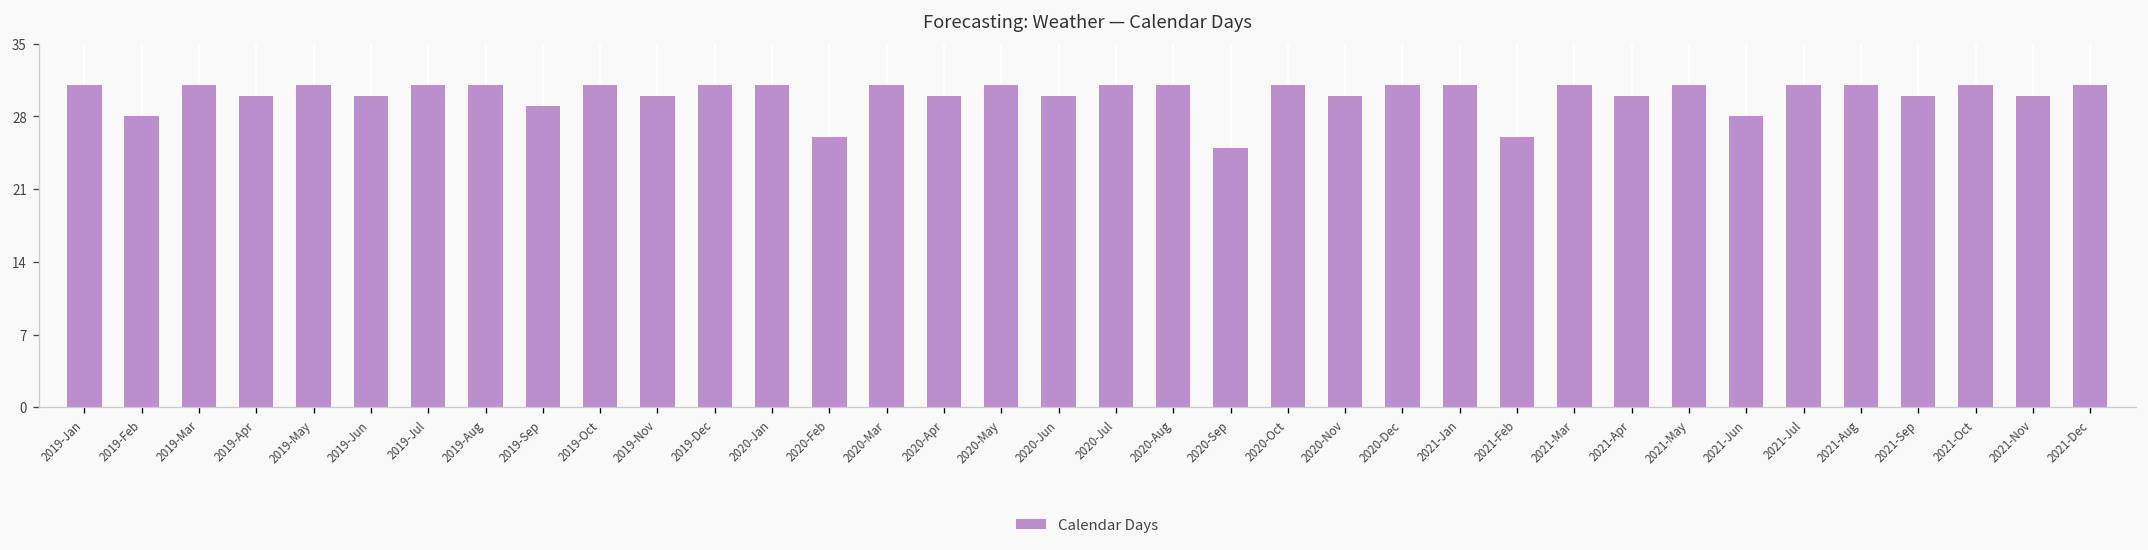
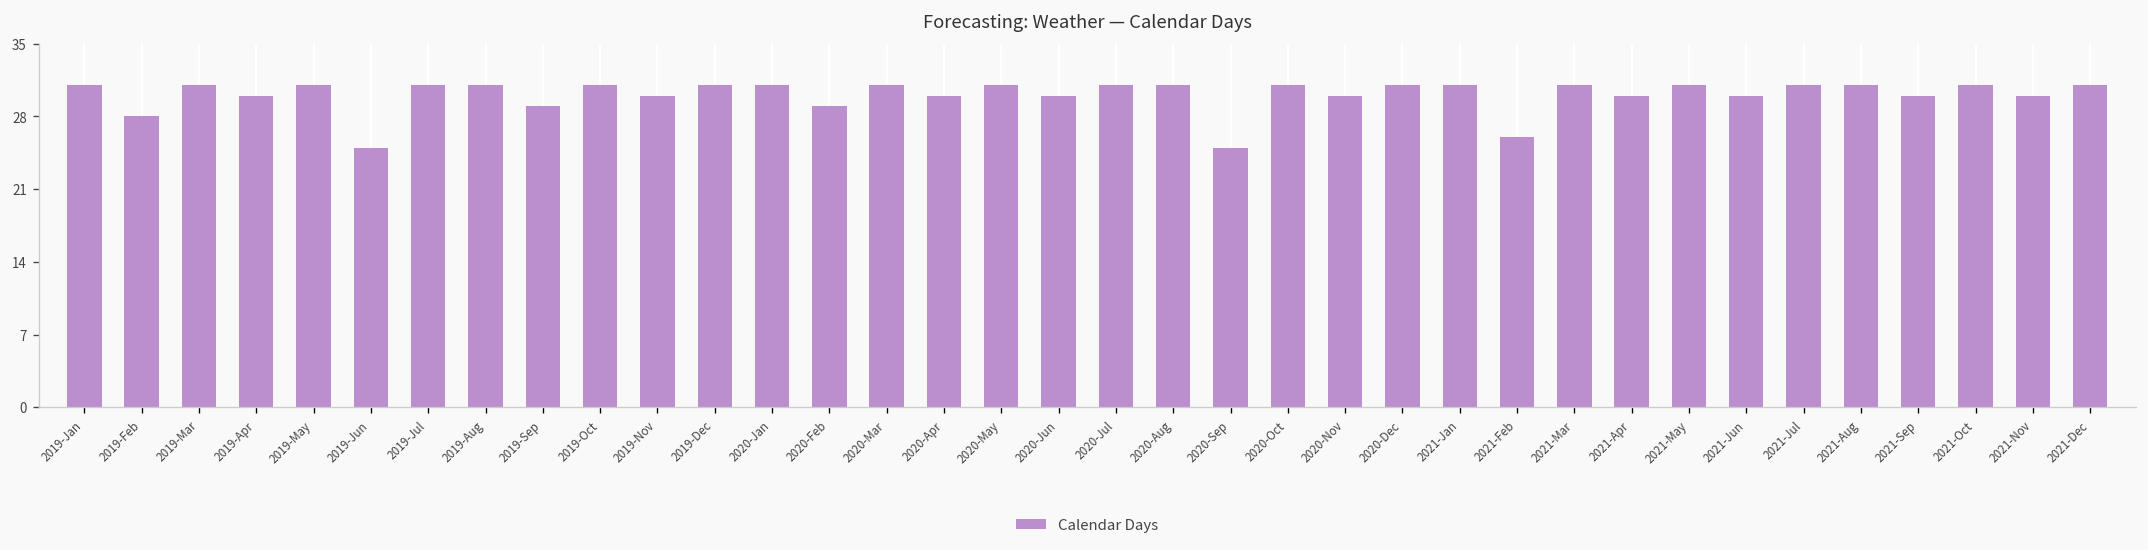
  {
    "2019-Jan": 31,
    "2019-Feb": 28,
    "2019-Mar": 31,
    "2019-Apr": 30,
    "2019-May": 31,
-   "2019-Jun": 30,
+   "2019-Jun": 25,
    "2019-Jul": 31,
    "2019-Aug": 31,
    "2019-Sep": 29,
    "2019-Oct": 31,
    "2019-Nov": 30,
    "2019-Dec": 31,
    "2020-Jan": 31,
-   "2020-Feb": 26,
+   "2020-Feb": 29,
    "2020-Mar": 31,
    "2020-Apr": 30,
    "2020-May": 31,
    "2020-Jun": 30,
    "2020-Jul": 31,
    "2020-Aug": 31,
    "2020-Sep": 25,
    "2020-Oct": 31,
    "2020-Nov": 30,
    "2020-Dec": 31,
    "2021-Jan": 31,
    "2021-Feb": 26,
    "2021-Mar": 31,
    "2021-Apr": 30,
    "2021-May": 31,
-   "2021-Jun": 28,
+   "2021-Jun": 30,
    "2021-Jul": 31,
    "2021-Aug": 31,
    "2021-Sep": 30,
    "2021-Oct": 31,
    "2021-Nov": 30,
    "2021-Dec": 31
  }
